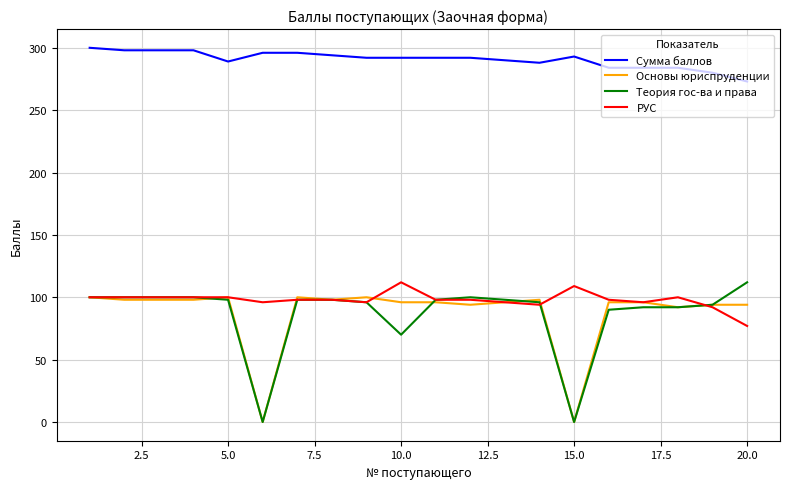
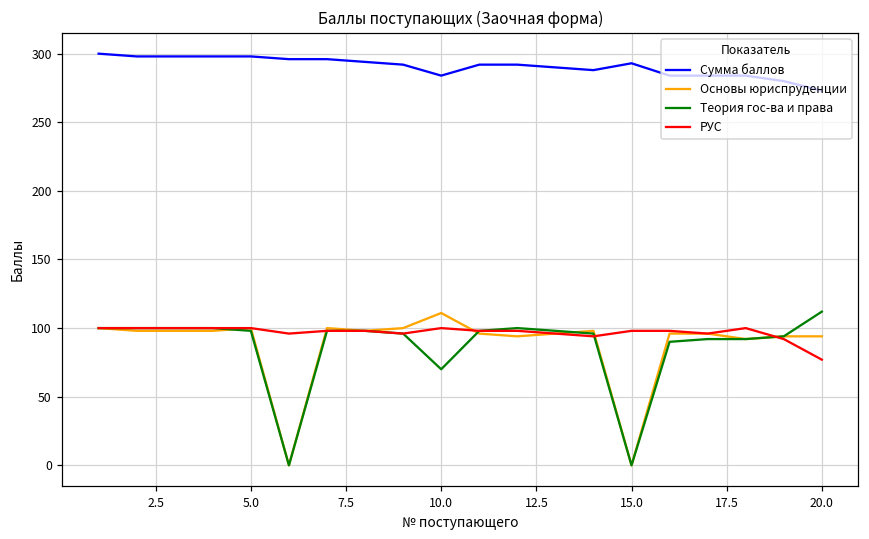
  {
    "Сумма баллов": {
-     "5.0": 289,
-     "10.0": 292,
+     "5.0": 298,
+     "10.0": 284,
      "15.0": 293
    },
    "Основы юриспруденции": {
-     "10.0": 96,
+     "10.0": 111,
      "20.0": 94
    },
    "Теория гос-ва и права": {
      "10.0": 70,
      "20.0": 112
    },
    "РУС": {
-     "10.0": 112,
-     "15.0": 109,
+     "10.0": 100,
+     "15.0": 98,
      "20.0": 77
    }
  }
